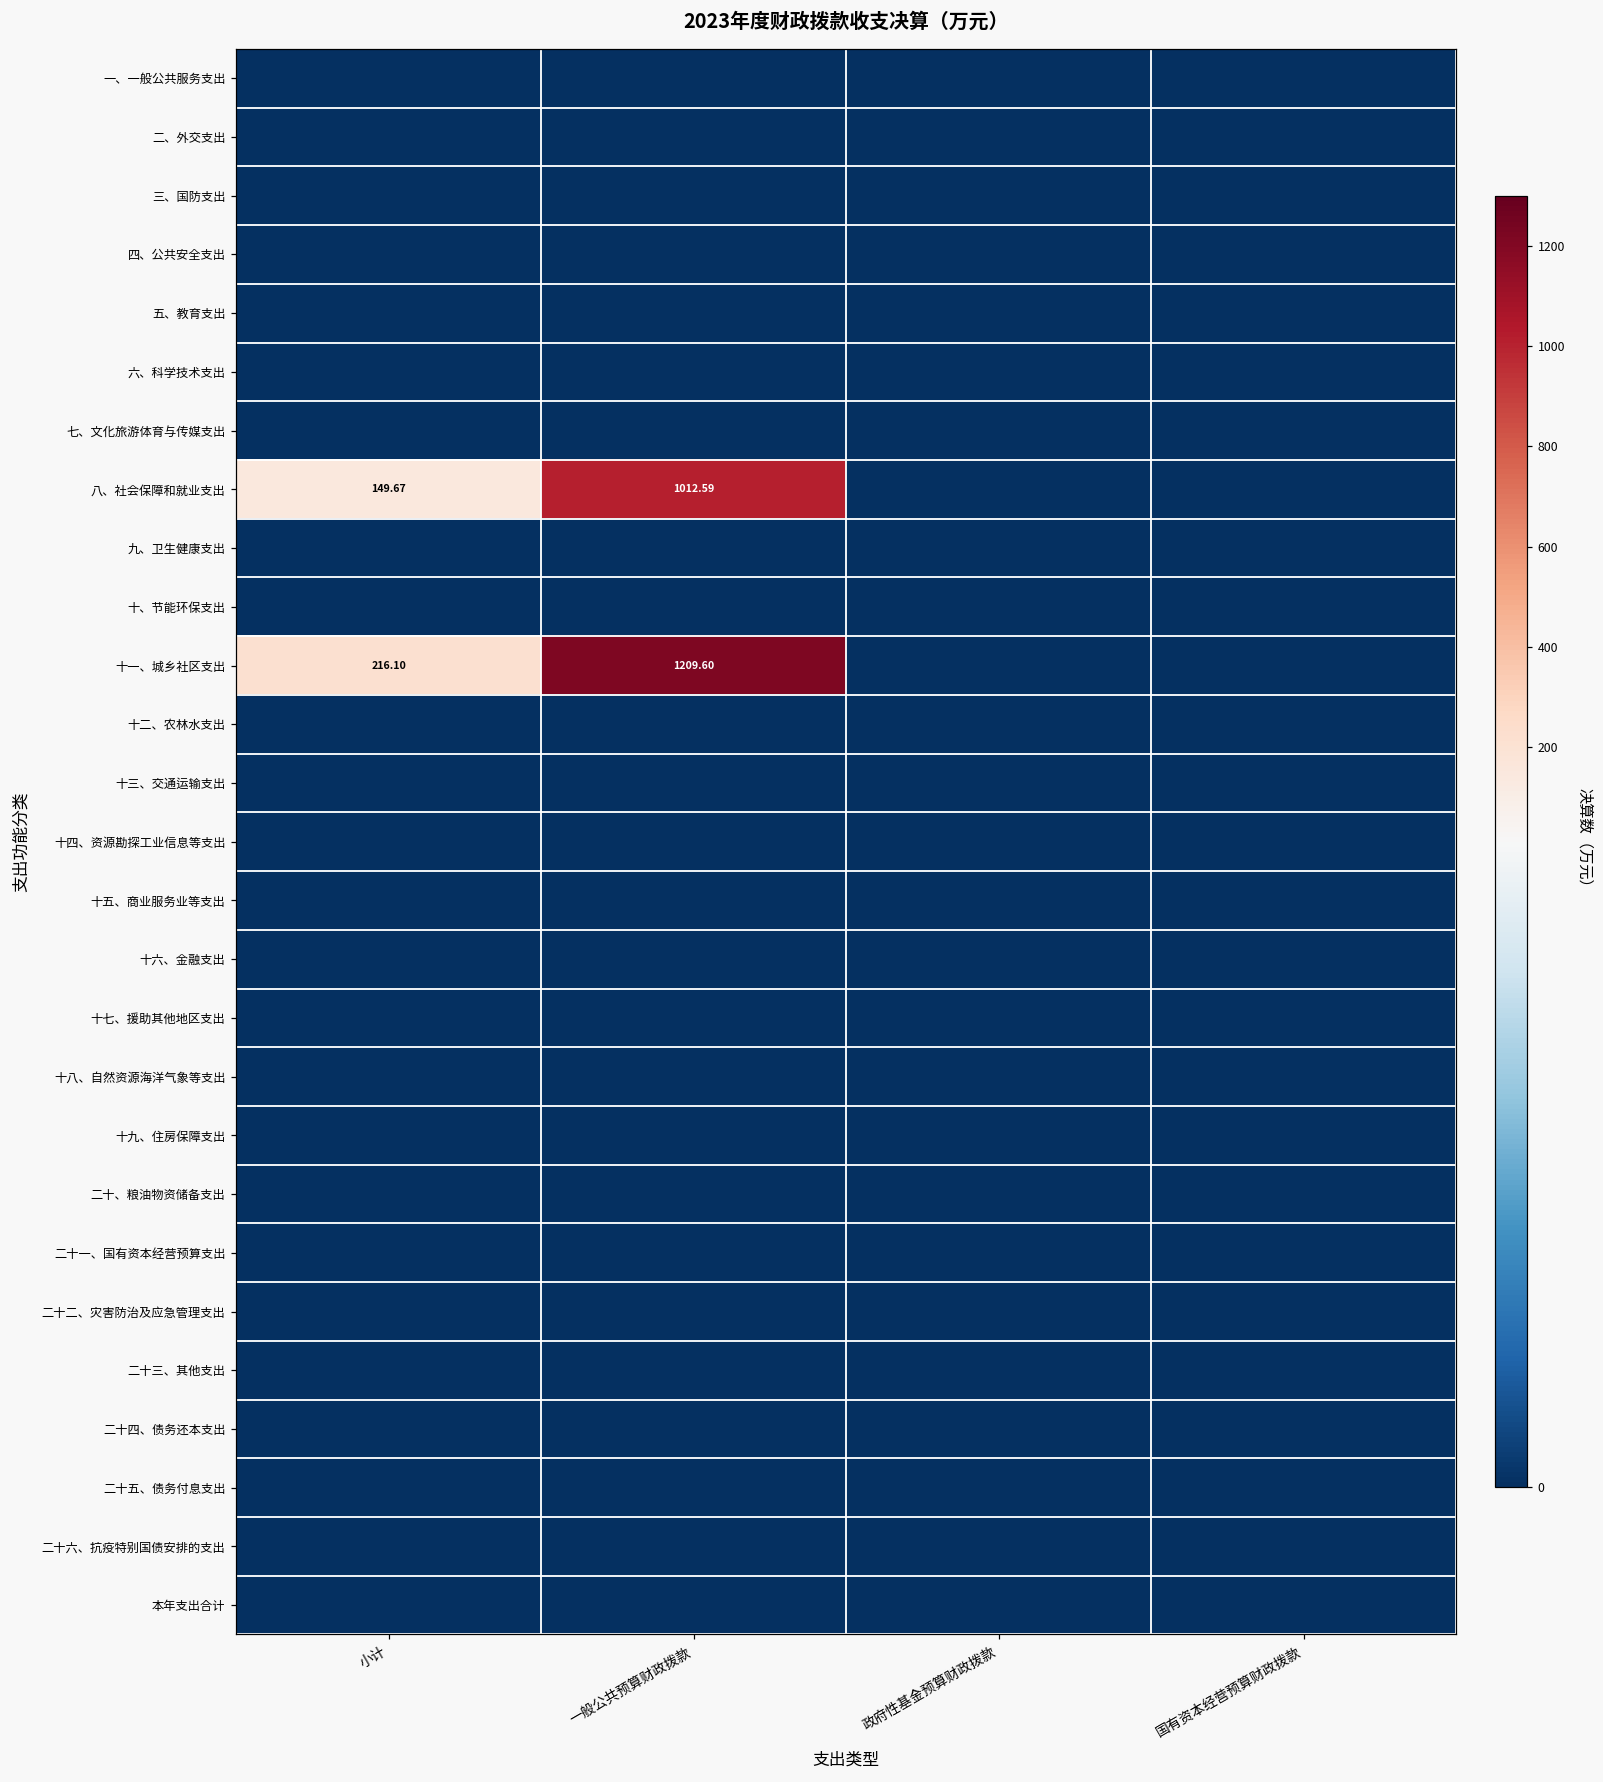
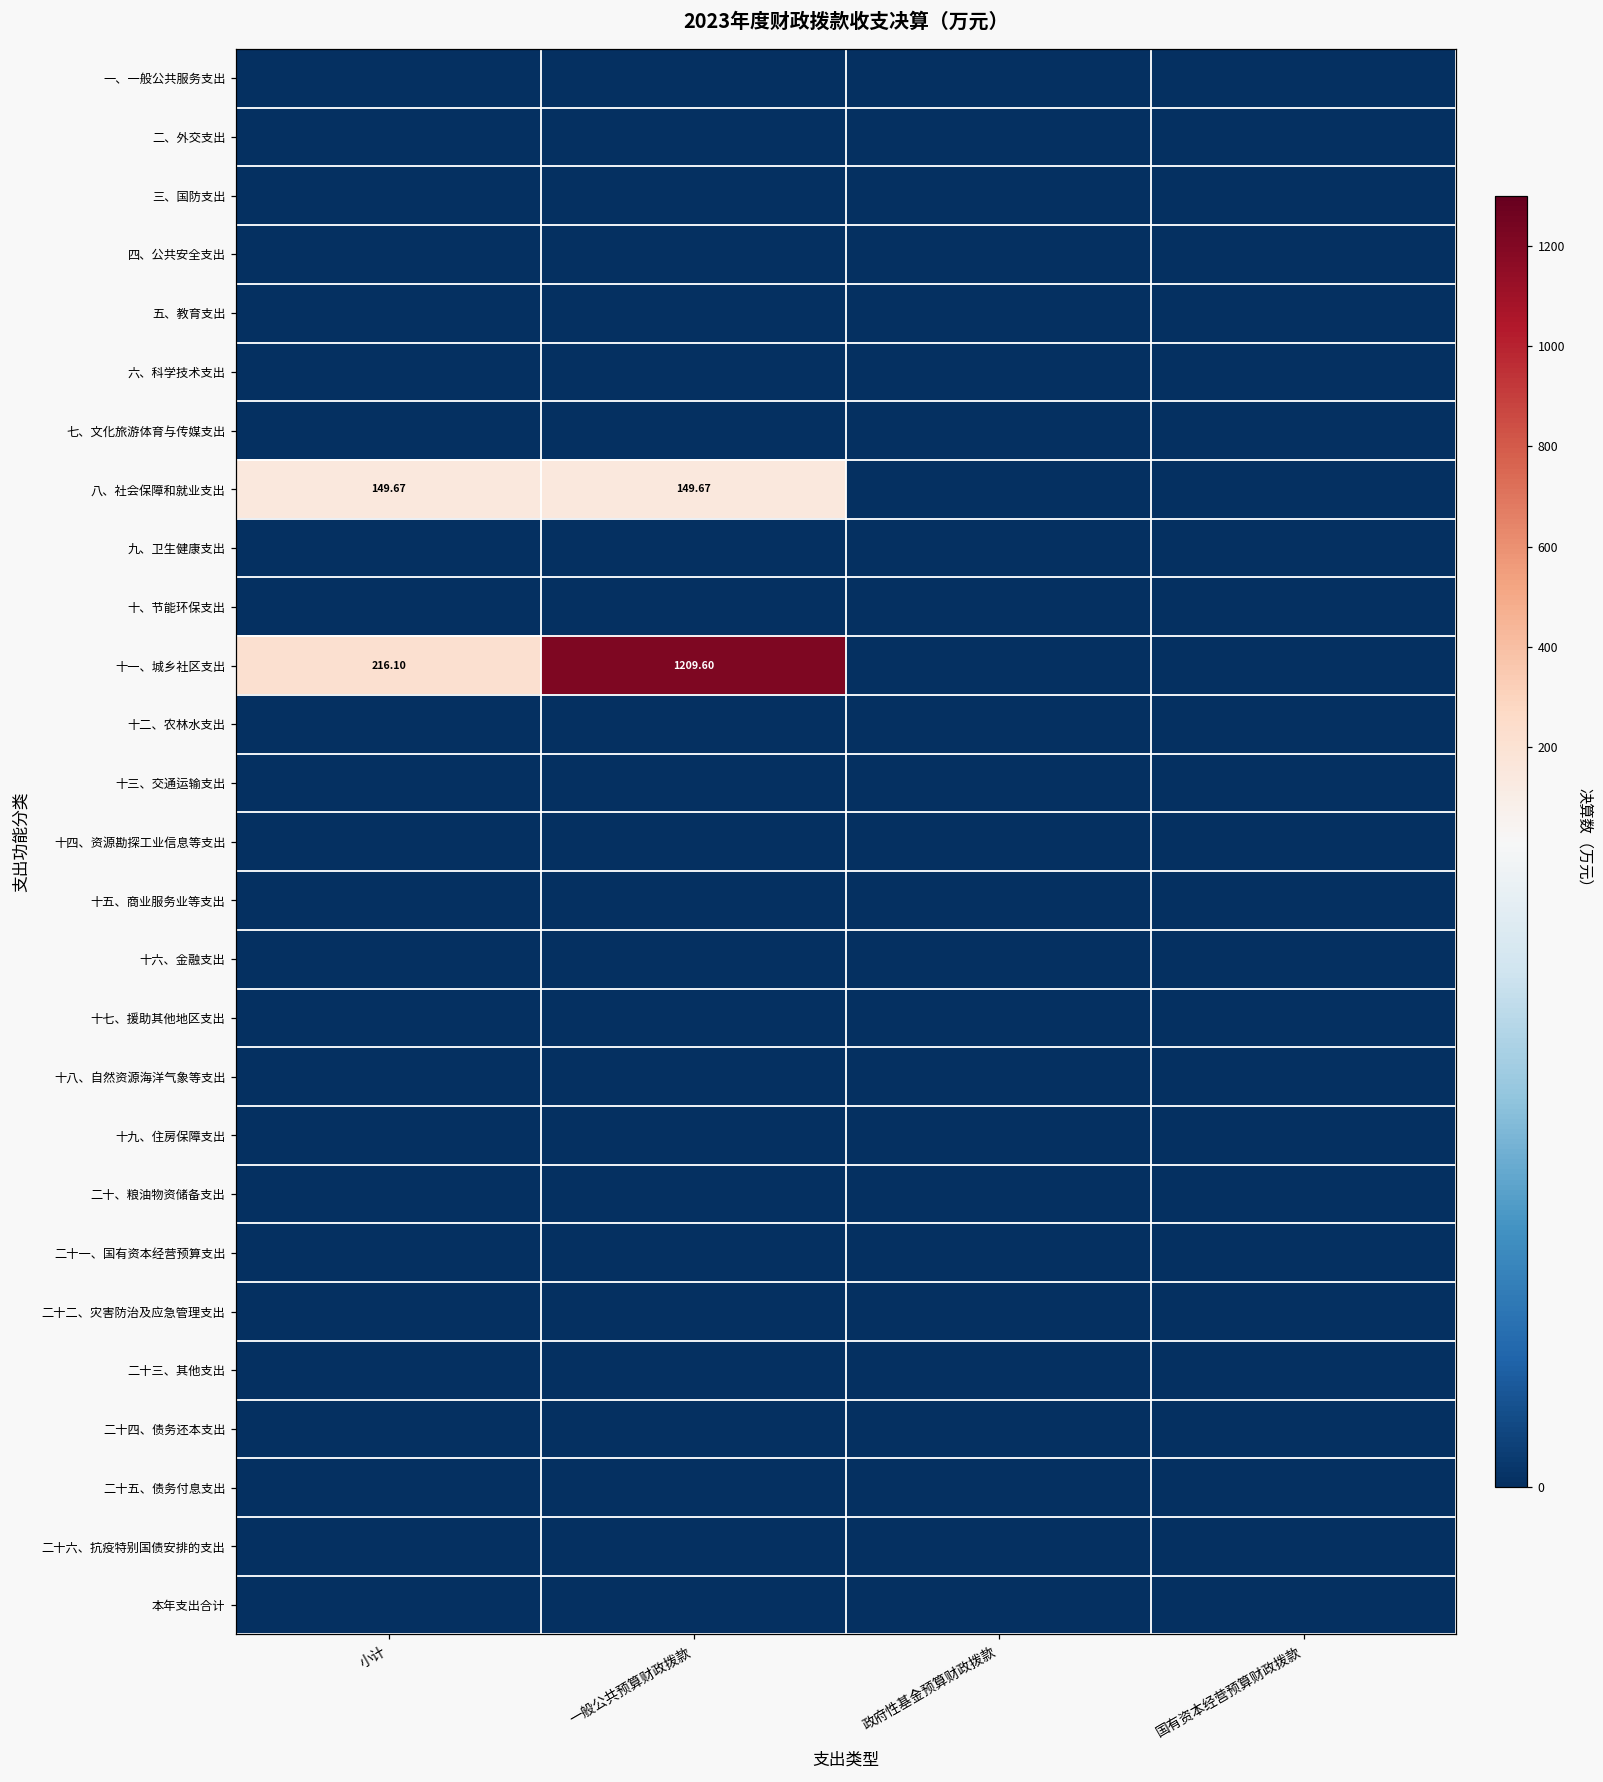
  {
    "八、社会保障和就业支出": {
      "小计": 149.67,
-     "一般公共预算财政拨款": 1012.59
+     "一般公共预算财政拨款": 149.67
    },
    "十一、城乡社区支出": {
      "小计": 216.10,
      "一般公共预算财政拨款": 1209.60
    }
  }
